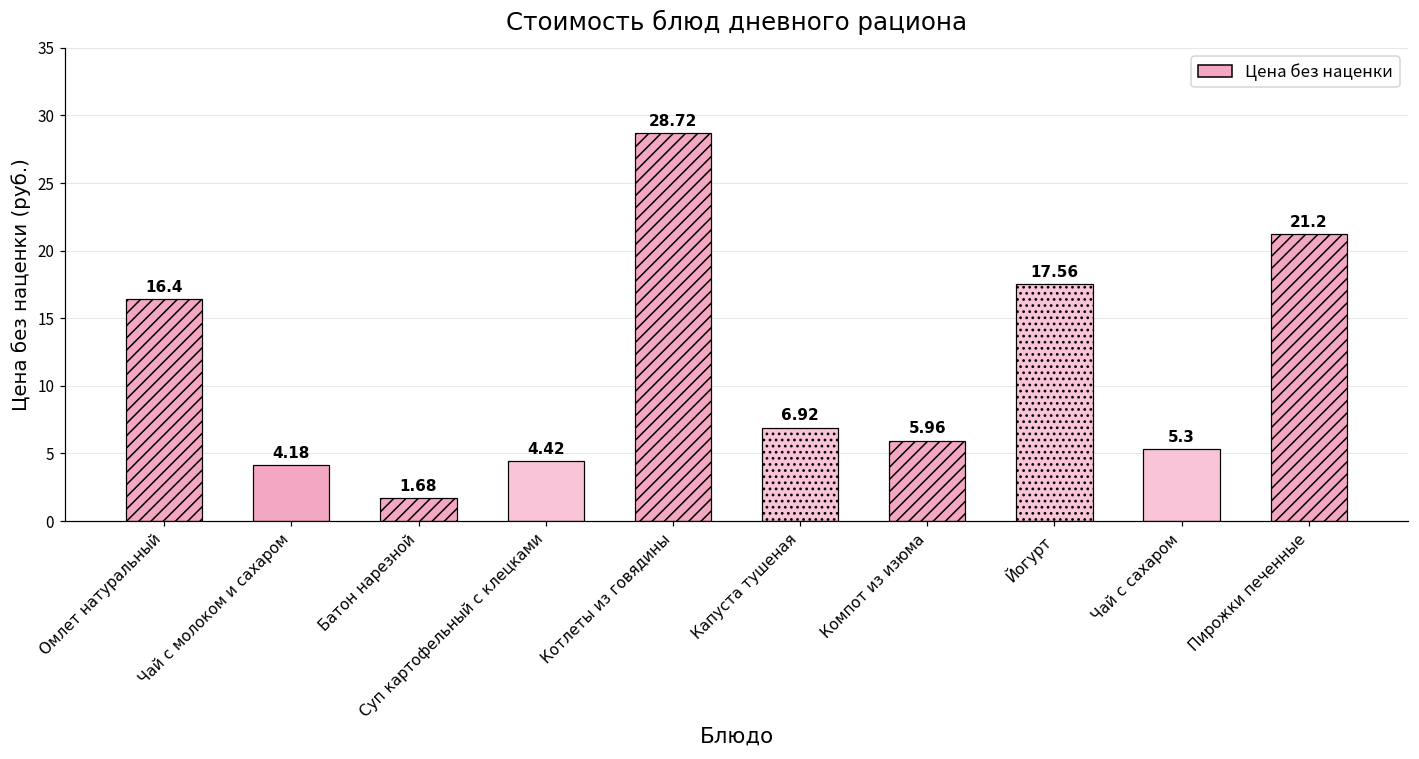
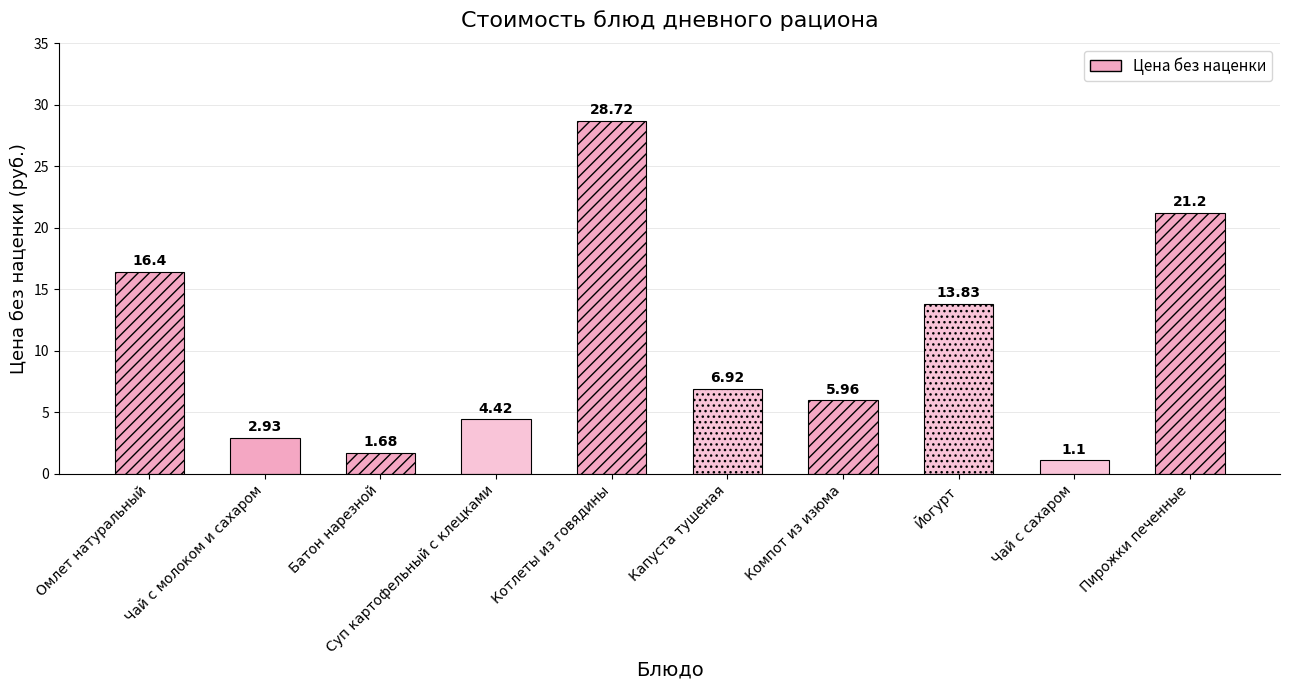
  {
    "Омлет натуральный": 16.4,
-   "Чай с молоком и сахаром": 4.18,
+   "Чай с молоком и сахаром": 2.93,
    "Батон нарезной": 1.68,
    "Суп картофельный с клецками": 4.42,
    "Котлеты из говядины": 28.72,
    "Капуста тушеная": 6.92,
    "Компот из изюма": 5.96,
-   "Йогурт": 17.56,
-   "Чай с сахаром": 5.3,
+   "Йогурт": 13.83,
+   "Чай с сахаром": 1.1,
    "Пирожки печенные": 21.2
  }
